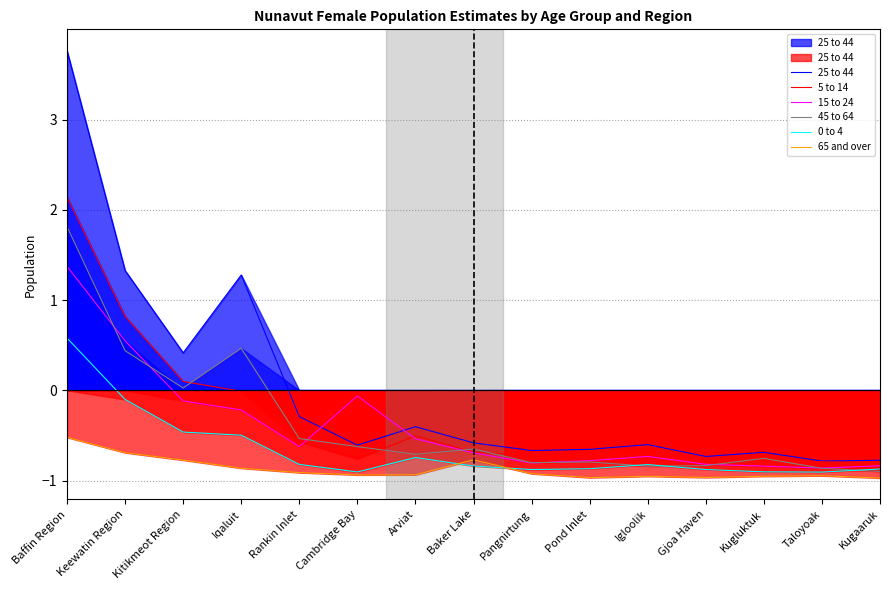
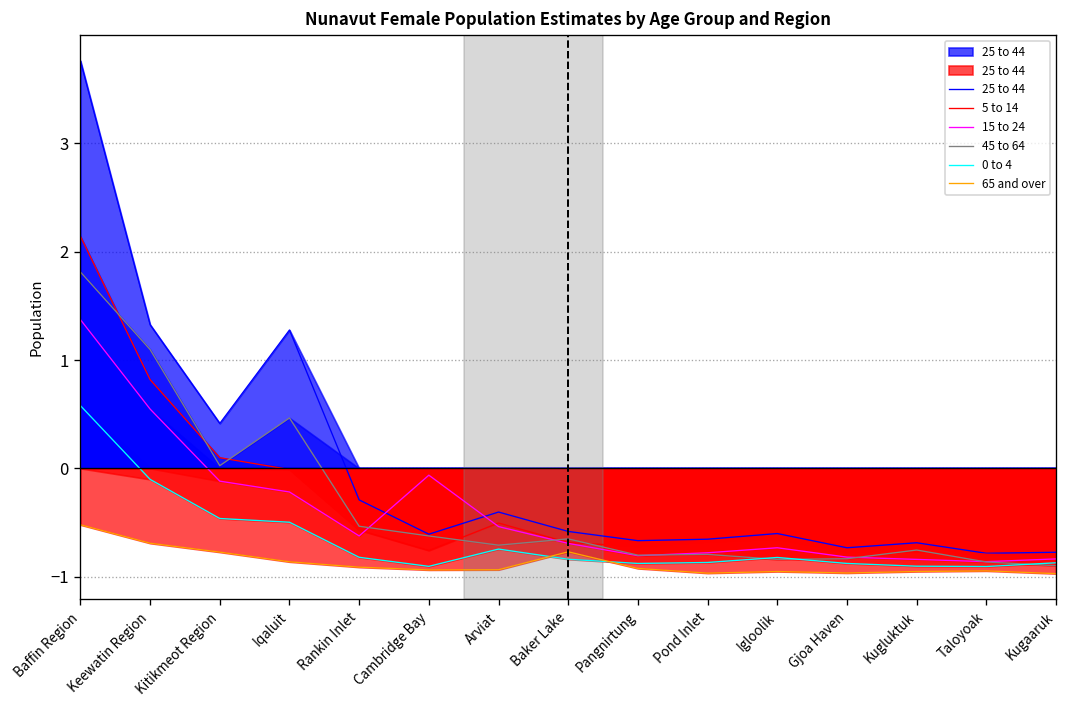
  {
    "15 to 24": {
      "Kitikmeot Region": -0.1,
      "Iqaluit": -0.2,
      "Rankin Inlet": -0.6,
      "Cambridge Bay": -0.1,
      "Arviat": -0.5,
      "Igloolik": -0.7,
      "Kugluktuk": -0.8,
      "Kugaaruk": -0.8
    },
    "45 to 64": {
-     "Keewatin Region": 0.4,
+     "Keewatin Region": 1.1,
      "Rankin Inlet": -0.5,
      "Arviat": -0.7,
      "Baker Lake": -0.7
    },
    "0 to 4": {
      "Keewatin Region": -0.1,
      "Kitikmeot Region": -0.5,
      "Iqaluit": -0.5,
      "Rankin Inlet": -0.8,
      "Cambridge Bay": -0.9,
      "Arviat": -0.7,
      "Baker Lake": -0.8,
      "Pangnirtung": -0.9,
      "Pond Inlet": -0.9,
      "Gjoa Haven": -0.9,
      "Kugluktuk": -0.9,
      "Taloyoak": -0.9
    },
    "65 and over": {
      "Baffin Region": -0.5,
      "Keewatin Region": -0.7,
      "Kitikmeot Region": -0.8,
      "Iqaluit": -0.9,
      "Rankin Inlet": -0.9,
      "Cambridge Bay": -0.9,
      "Arviat": -0.9,
      "Baker Lake": -0.8,
      "Pangnirtung": -0.9,
      "Pond Inlet": -1.0,
      "Igloolik": -1.0,
      "Gjoa Haven": -1.0,
      "Kugluktuk": -1.0,
      "Taloyoak": -0.9,
      "Kugaaruk": -1.0
    }
  }
